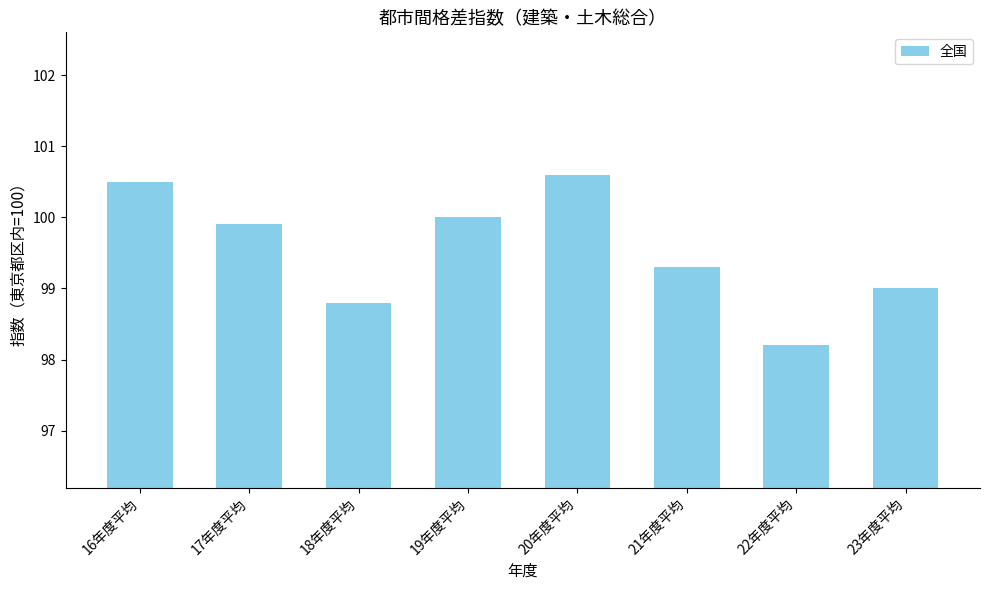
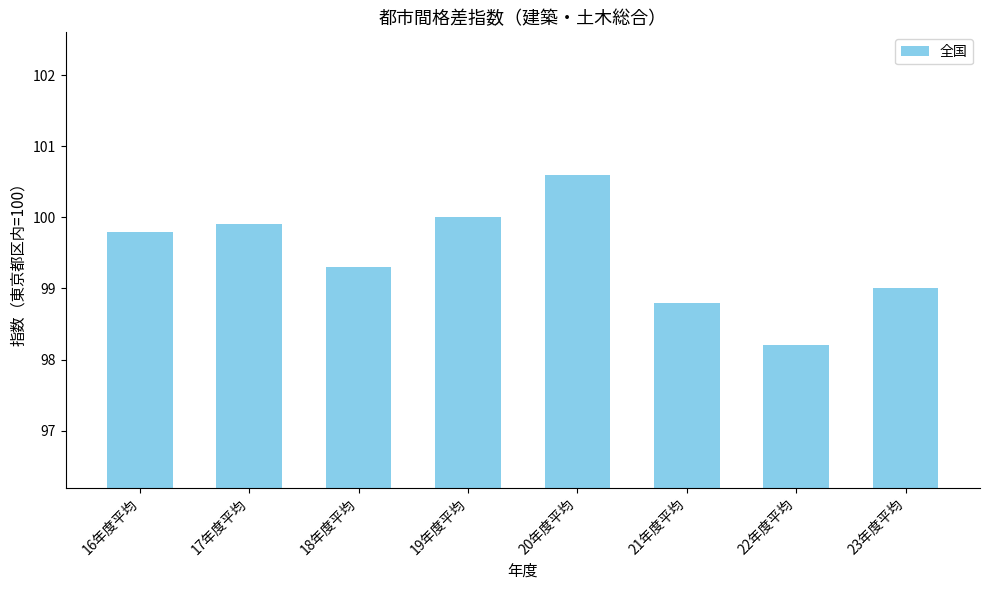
  {
-   "16年度平均": 100.5,
+   "16年度平均": 99.8,
    "17年度平均": 99.9,
-   "18年度平均": 98.8,
+   "18年度平均": 99.3,
    "19年度平均": 100.0,
    "20年度平均": 100.6,
-   "21年度平均": 99.3,
+   "21年度平均": 98.8,
    "22年度平均": 98.2,
    "23年度平均": 99.0
  }
